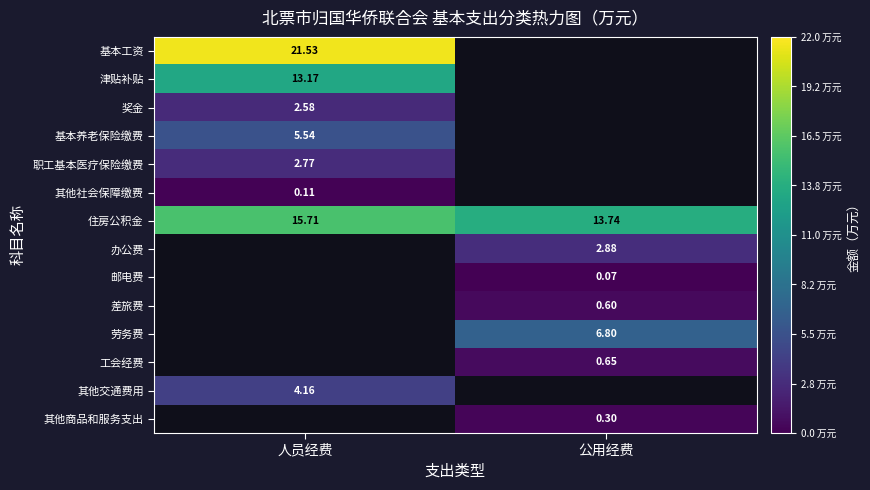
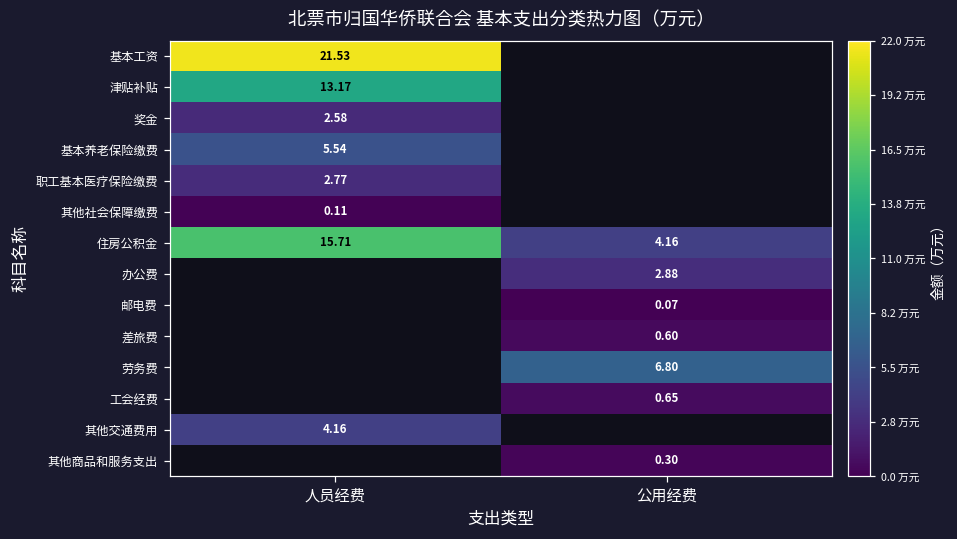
  {
    "基本工资": {
      "人员经费": 21.53
    },
    "津贴补贴": {
      "人员经费": 13.17
    },
    "奖金": {
      "人员经费": 2.58
    },
    "基本养老保险缴费": {
      "人员经费": 5.54
    },
    "职工基本医疗保险缴费": {
      "人员经费": 2.77
    },
    "其他社会保障缴费": {
      "人员经费": 0.11
    },
    "住房公积金": {
      "人员经费": 15.71,
-     "公用经费": 13.74
+     "公用经费": 4.16
    },
    "办公费": {
      "公用经费": 2.88
    },
    "邮电费": {
      "公用经费": 0.07
    },
    "差旅费": {
      "公用经费": 0.60
    },
    "劳务费": {
      "公用经费": 6.80
    },
    "工会经费": {
      "公用经费": 0.65
    },
    "其他交通费用": {
      "人员经费": 4.16
    },
    "其他商品和服务支出": {
      "公用经费": 0.30
    }
  }
